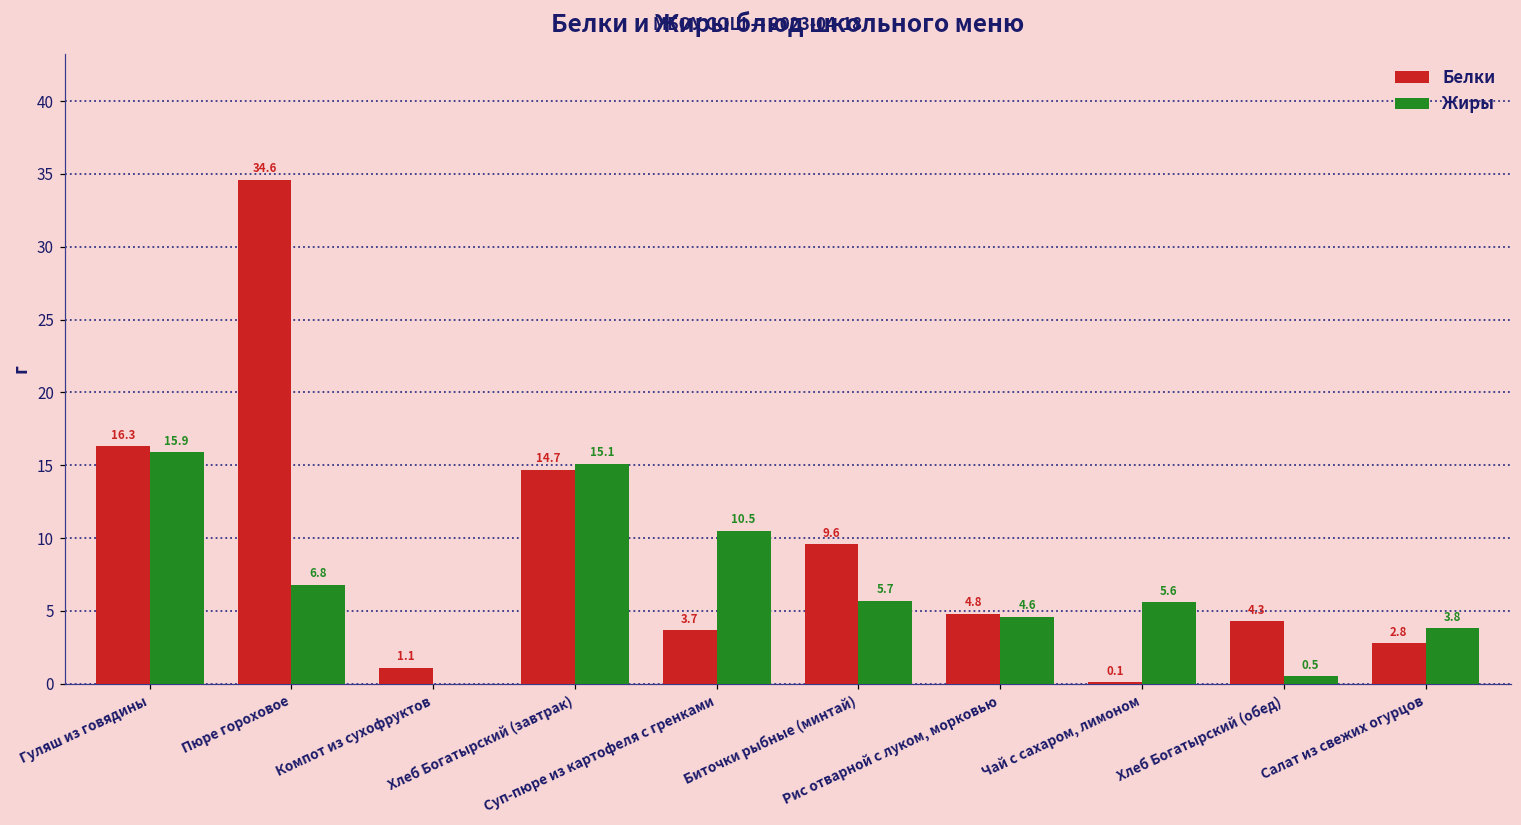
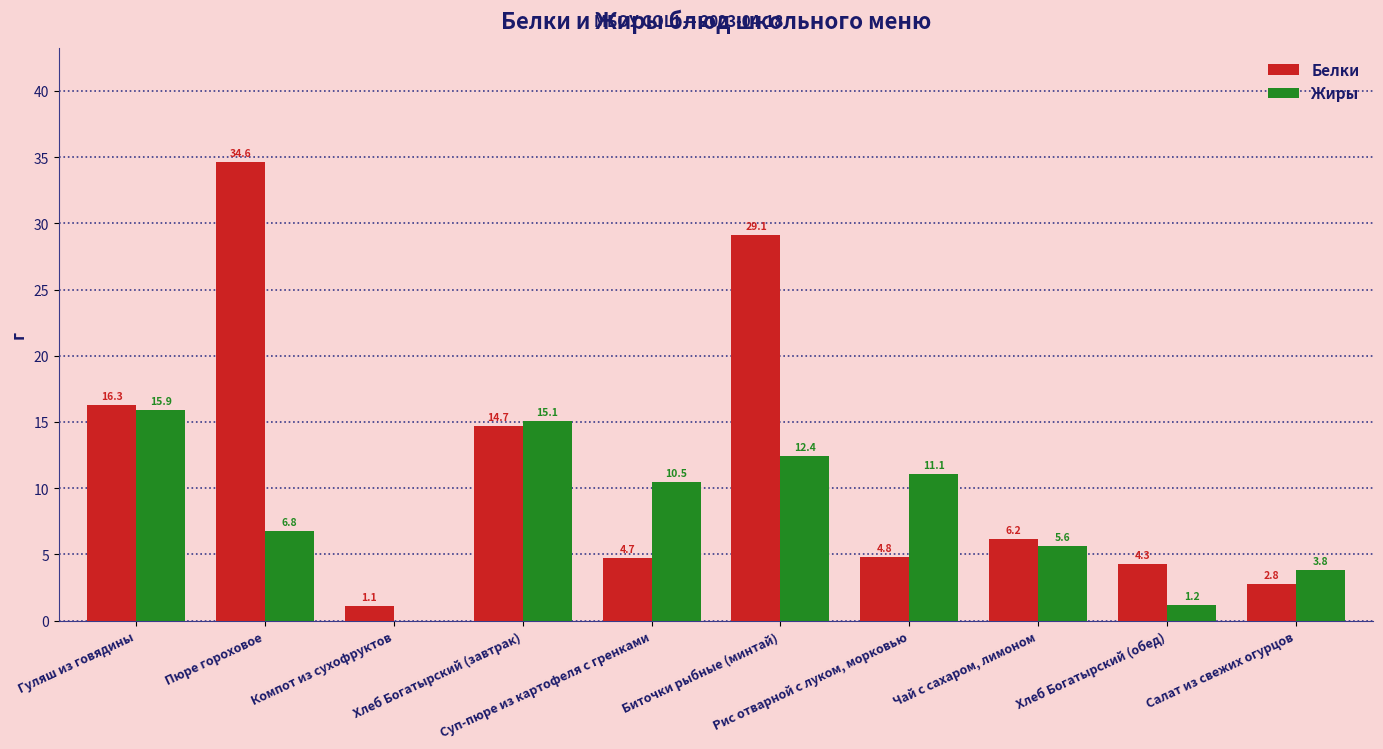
  {
    "Белки": {
      "Гуляш из говядины": 16.3,
      "Пюре гороховое": 34.6,
      "Компот из сухофруктов": 1.1,
      "Хлеб Богатырский (завтрак)": 14.7,
-     "Суп-пюре из картофеля с гренками": 3.7,
-     "Биточки рыбные (минтай)": 9.6,
+     "Суп-пюре из картофеля с гренками": 4.7,
+     "Биточки рыбные (минтай)": 29.1,
      "Рис отварной с луком, морковью": 4.8,
-     "Чай с сахаром, лимоном": 0.1,
+     "Чай с сахаром, лимоном": 6.2,
      "Хлеб Богатырский (обед)": 4.3,
      "Салат из свежих огурцов": 2.8
    },
    "Жиры": {
      "Гуляш из говядины": 15.9,
      "Пюре гороховое": 6.8,
      "Хлеб Богатырский (завтрак)": 15.1,
      "Суп-пюре из картофеля с гренками": 10.5,
-     "Биточки рыбные (минтай)": 5.7,
-     "Рис отварной с луком, морковью": 4.6,
+     "Биточки рыбные (минтай)": 12.4,
+     "Рис отварной с луком, морковью": 11.1,
      "Чай с сахаром, лимоном": 5.6,
-     "Хлеб Богатырский (обед)": 0.5,
+     "Хлеб Богатырский (обед)": 1.2,
      "Салат из свежих огурцов": 3.8
    }
  }
